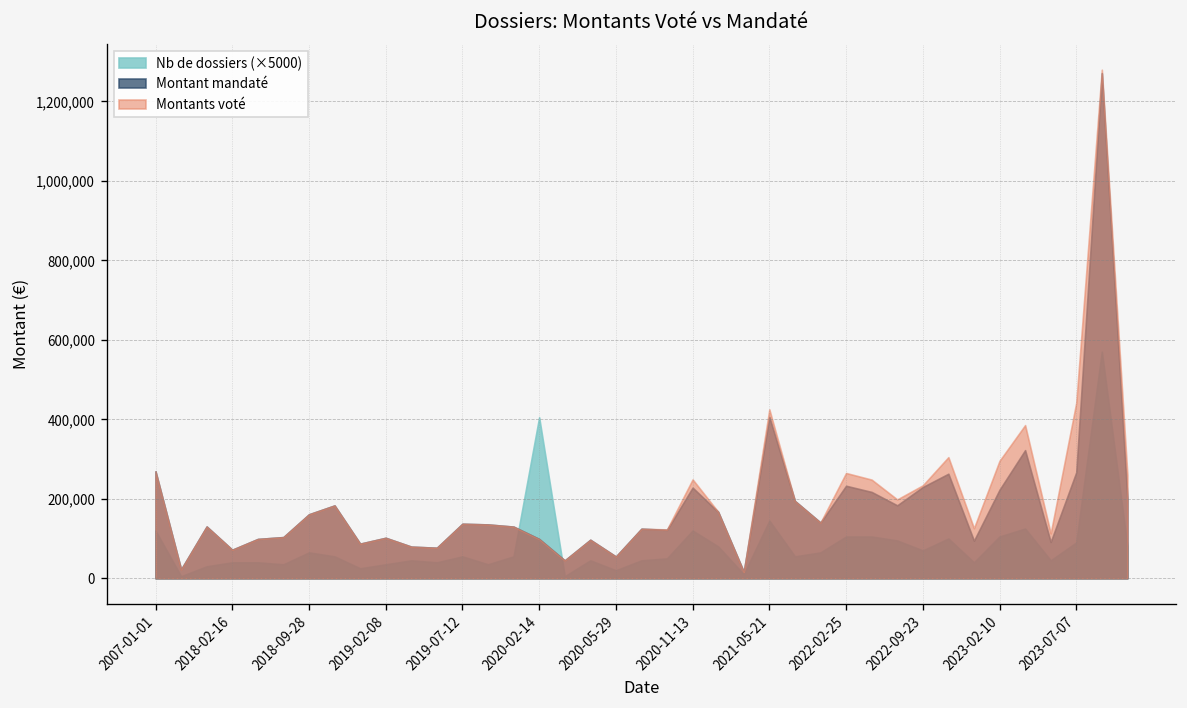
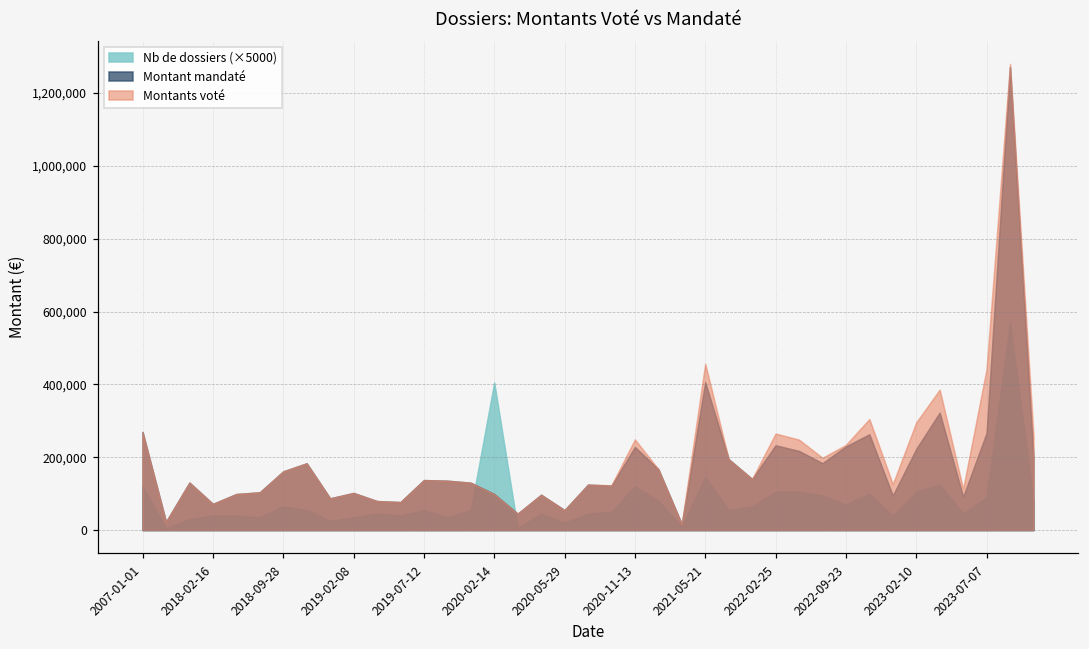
  {
    "Nb de dossiers (×5000)": {
      "2007-01-01": "120,000",
      "2018-02-16": "40,000",
      "2018-09-28": "70,000",
      "2019-02-08": "40,000",
      "2019-07-12": "60,000",
      "2020-02-14": "410,000",
      "2020-05-29": "20,000",
      "2020-11-13": "120,000",
      "2021-05-21": "150,000",
      "2022-02-25": "110,000",
      "2022-09-23": "70,000",
      "2023-02-10": "110,000",
      "2023-07-07": "90,000"
    },
    "Montant mandaté": {
      "2020-11-13": "230,000",
      "2021-05-21": "410,000",
      "2022-02-25": "230,000",
      "2023-02-10": "220,000",
      "2023-07-07": "270,000"
    },
    "Montants voté": {
      "2020-11-13": "250,000",
-     "2021-05-21": "430,000",
+     "2021-05-21": "460,000",
      "2022-02-25": "260,000",
      "2023-02-10": "300,000",
      "2023-07-07": "440,000"
    }
  }
